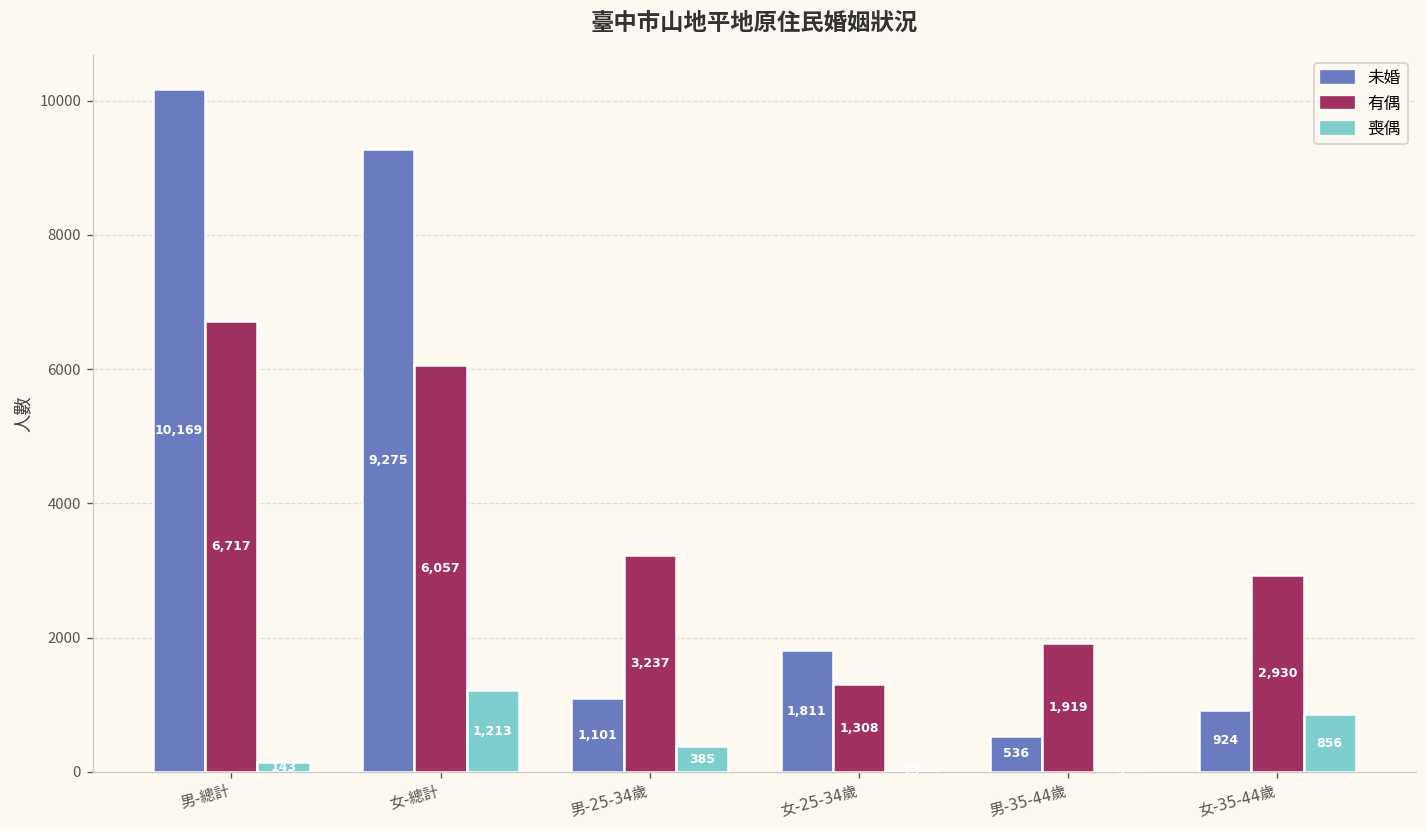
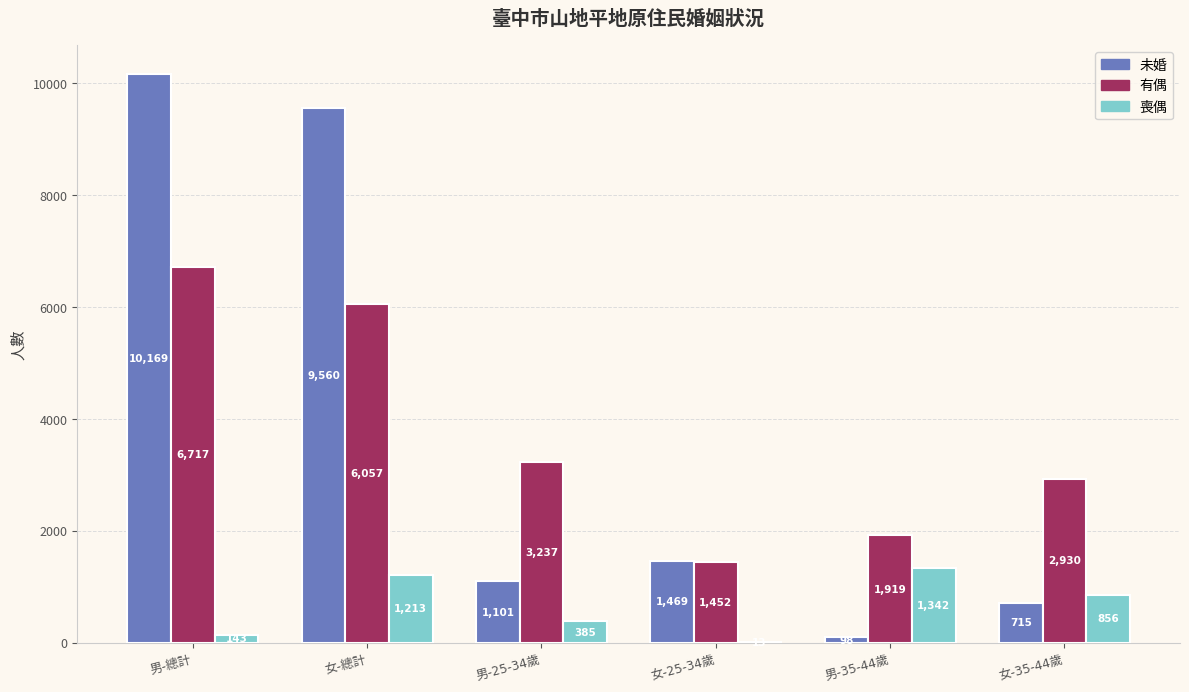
  {
    "未婚": {
      "男-總計": "10,169",
-     "女-總計": "9,275",
+     "女-總計": "9,560",
      "男-25-34歲": "1,101",
-     "女-25-34歲": "1,811",
-     "男-35-44歲": "500",
-     "女-35-44歲": "924"
+     "女-25-34歲": "1,469",
+     "男-35-44歲": "100",
+     "女-35-44歲": "715"
    },
    "有偶": {
      "男-總計": "6,717",
      "女-總計": "6,057",
      "男-25-34歲": "3,237",
-     "女-25-34歲": "1,308",
+     "女-25-34歲": "1,452",
      "男-35-44歲": "1,919",
      "女-35-44歲": "2,930"
    },
    "喪偶": {
      "男-總計": "100",
-     "男-35-44歲": "0"
+     "男-35-44歲": "1300"
    }
  }
